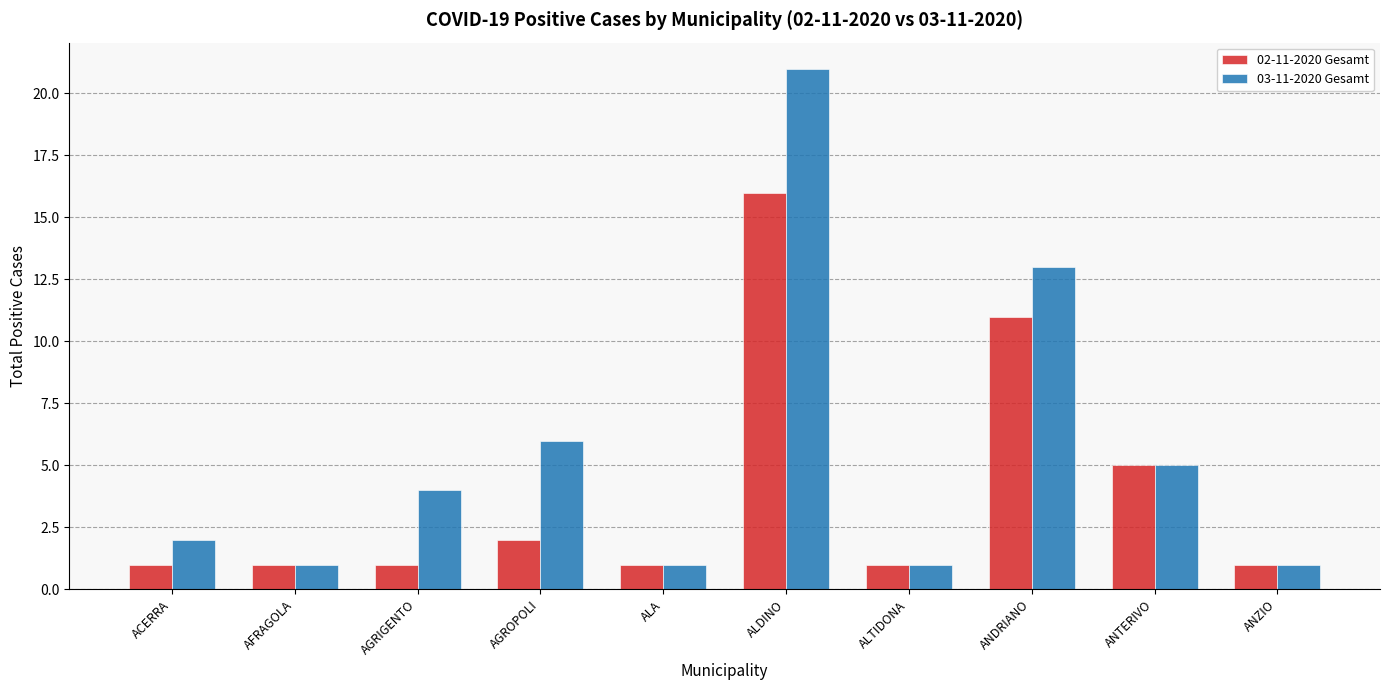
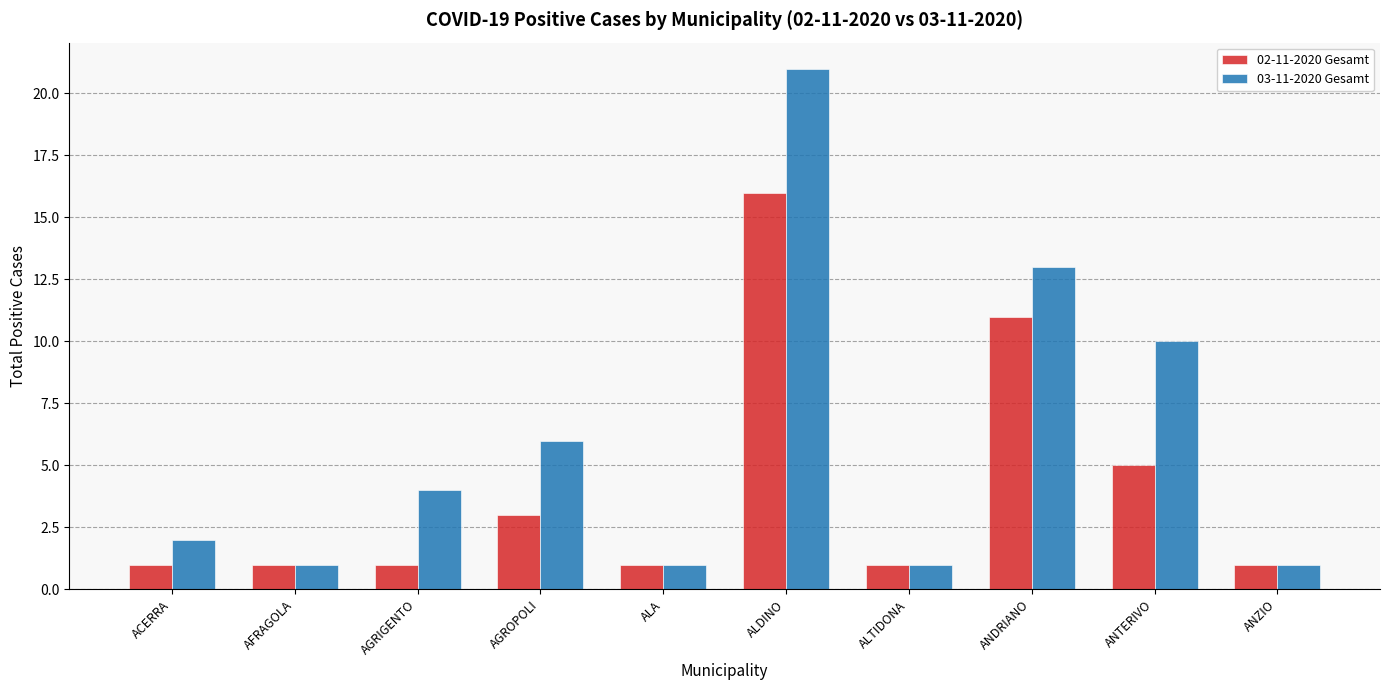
  {
    "02-11-2020 Gesamt": {
      "ACERRA": 1,
      "AFRAGOLA": 1,
      "AGRIGENTO": 1,
-     "AGROPOLI": 2,
+     "AGROPOLI": 3,
      "ALA": 1,
      "ALDINO": 16,
      "ALTIDONA": 1,
      "ANDRIANO": 11,
      "ANTERIVO": 5,
      "ANZIO": 1
    },
    "03-11-2020 Gesamt": {
      "ACERRA": 2,
      "AFRAGOLA": 1,
      "AGRIGENTO": 4,
      "AGROPOLI": 6,
      "ALA": 1,
      "ALDINO": 21,
      "ALTIDONA": 1,
      "ANDRIANO": 13,
-     "ANTERIVO": 5,
+     "ANTERIVO": 10,
      "ANZIO": 1
    }
  }
